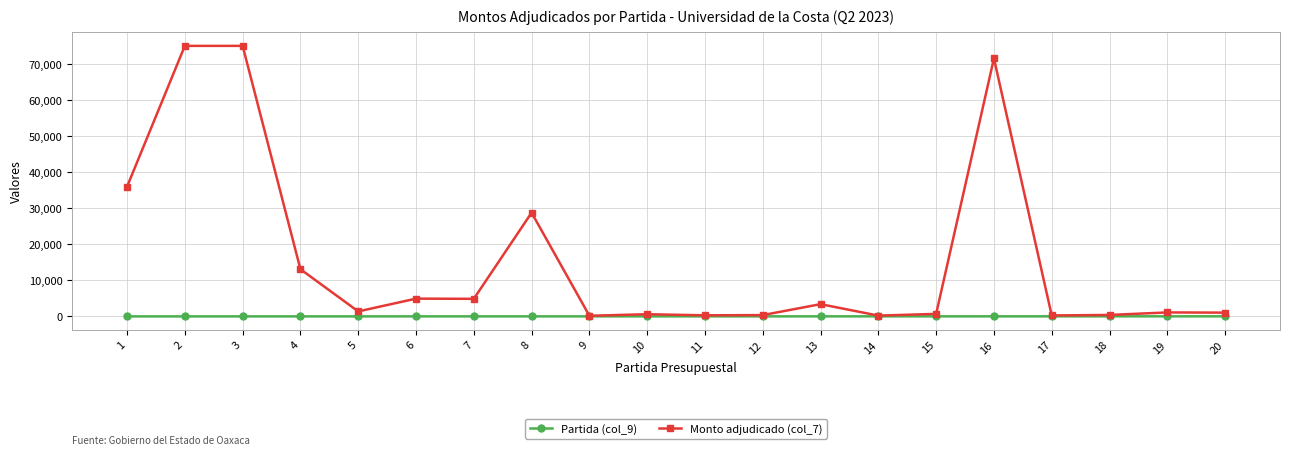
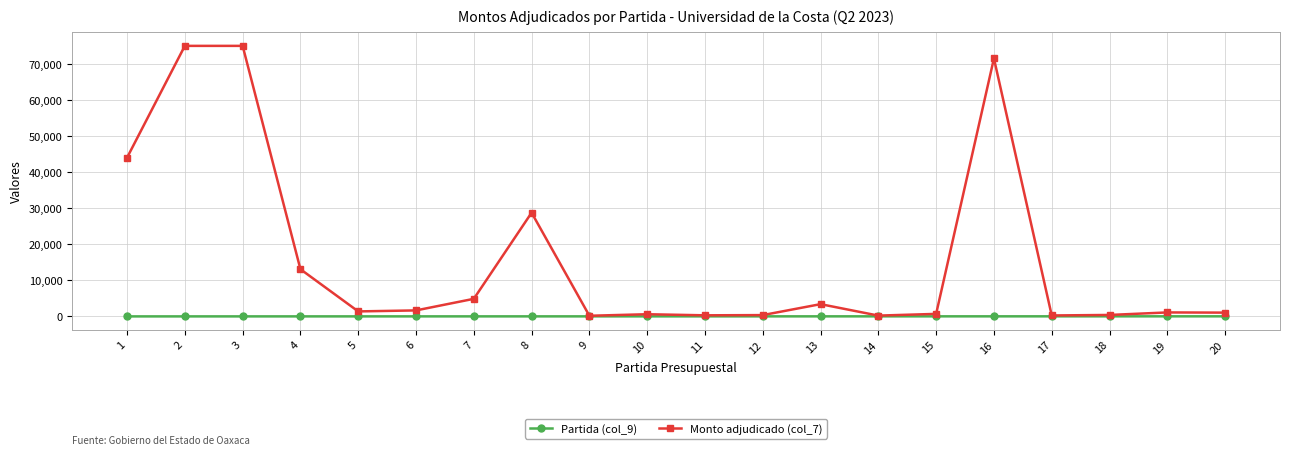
  {
    "Partida (col_9)": {
      "1": "0",
      "2": "0",
      "3": "0",
      "4": "0",
      "5": "0",
      "6": "0",
      "7": "0",
      "8": "0",
      "13": "0",
      "16": "0",
      "19": "0",
      "20": "0"
    },
    "Monto adjudicado (col_7)": {
-     "1": "36,000",
+     "1": "44,000",
      "2": "75,000",
      "3": "75,000",
      "4": "13,000",
      "5": "1,000",
-     "6": "5,000",
+     "6": "2,000",
      "7": "5,000",
      "8": "29,000",
      "13": "3,000",
      "16": "72,000",
      "19": "1,000",
      "20": "1,000"
    }
  }
